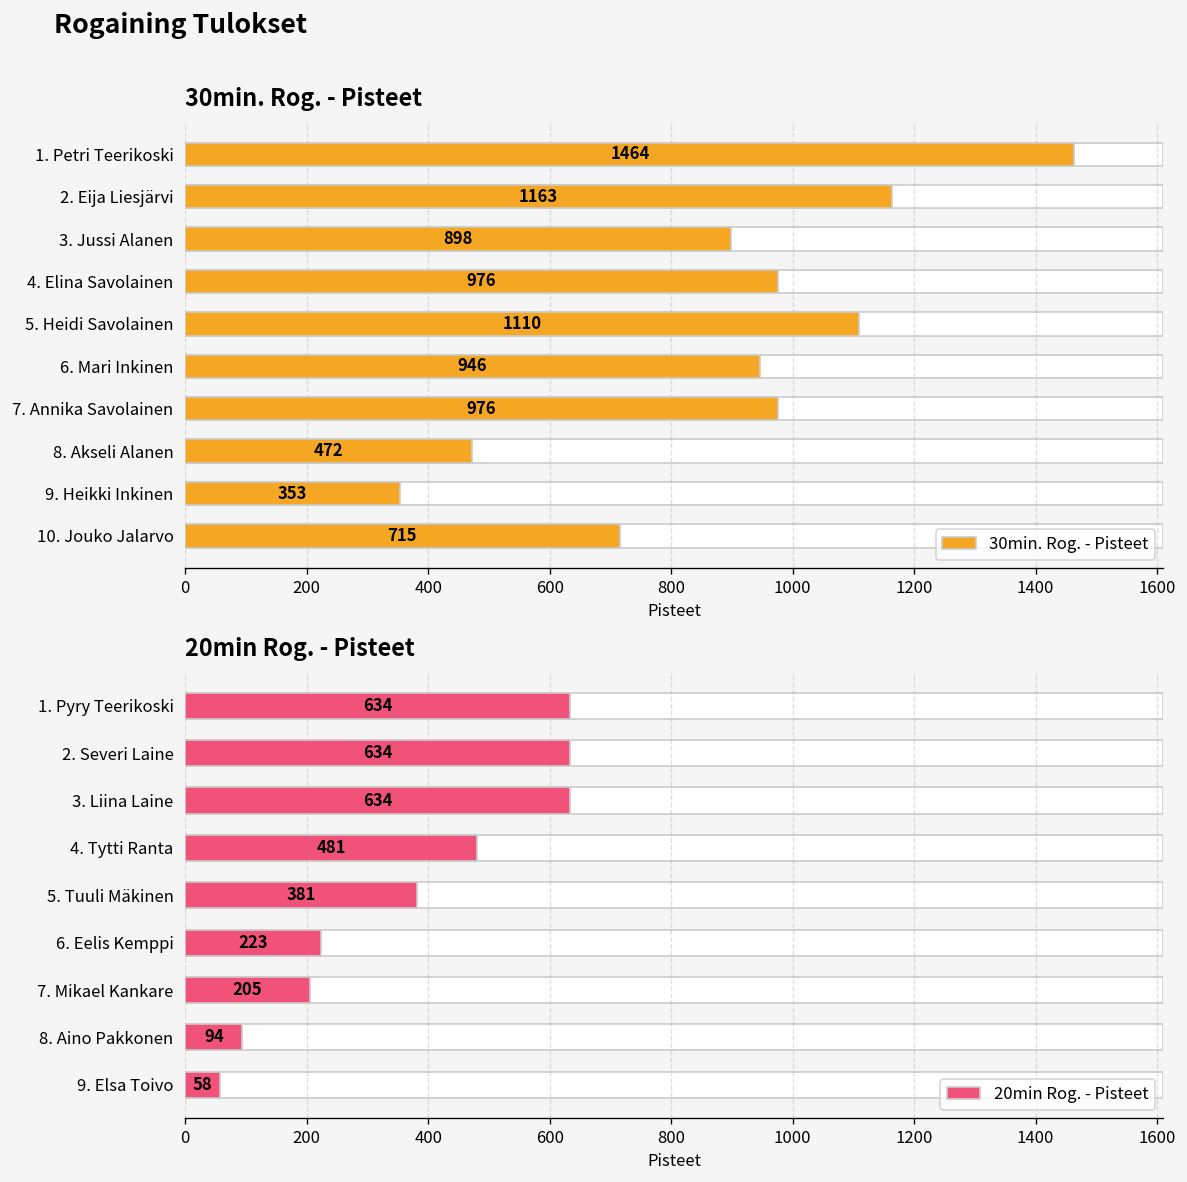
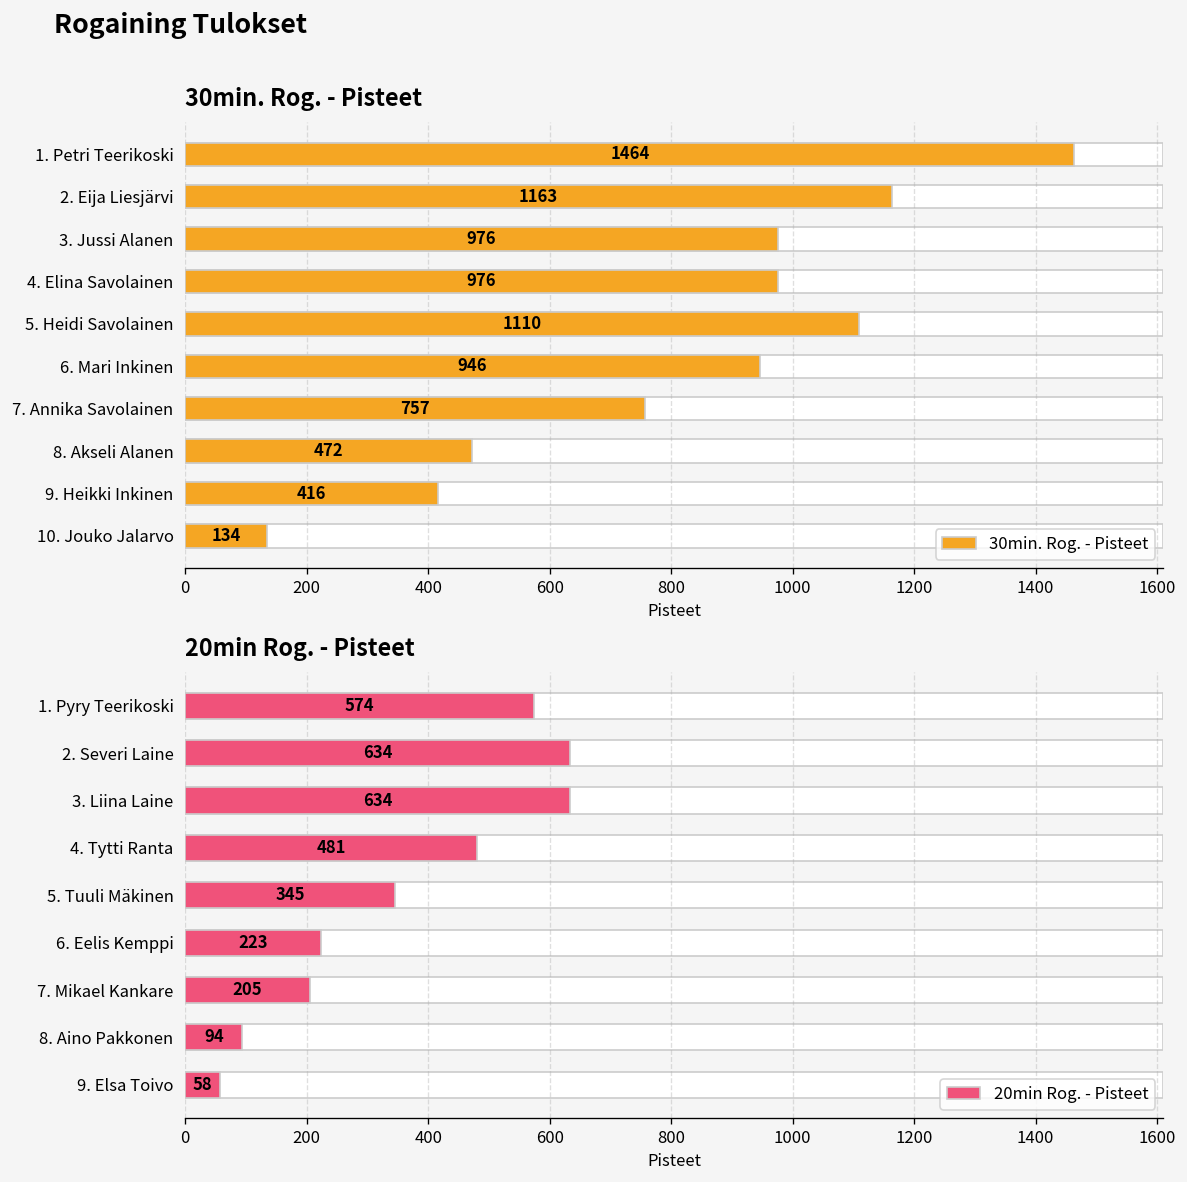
  {
    "30min. Rog. - Pisteet": {
      "30min. Rog. - Pisteet": {
-       "3. Jussi Alanen": 898,
-       "7. Annika Savolainen": 976,
-       "9. Heikki Inkinen": 353,
-       "10. Jouko Jalarvo": 715
+       "3. Jussi Alanen": 976,
+       "7. Annika Savolainen": 757,
+       "9. Heikki Inkinen": 416,
+       "10. Jouko Jalarvo": 134
      }
    },
    "20min Rog. - Pisteet": {
      "20min Rog. - Pisteet": {
-       "1. Pyry Teerikoski": 634,
-       "5. Tuuli Mäkinen": 381
+       "1. Pyry Teerikoski": 574,
+       "5. Tuuli Mäkinen": 345
      }
    }
  }
